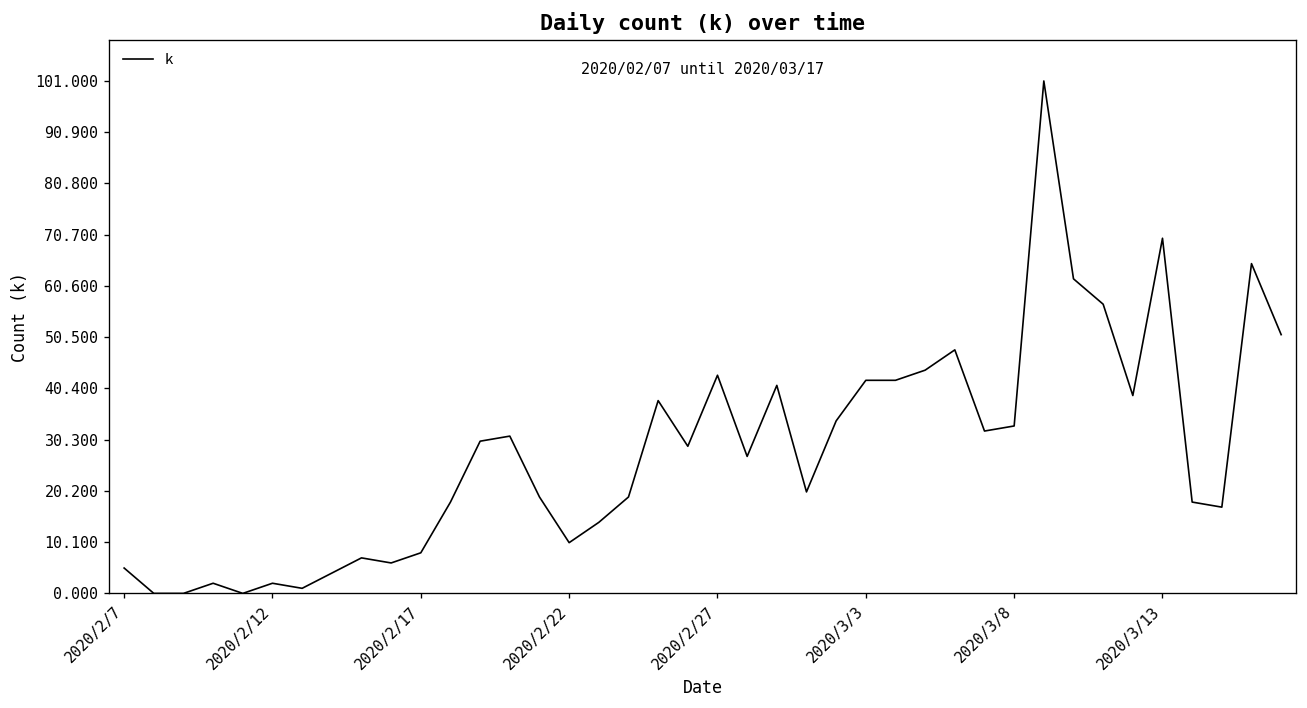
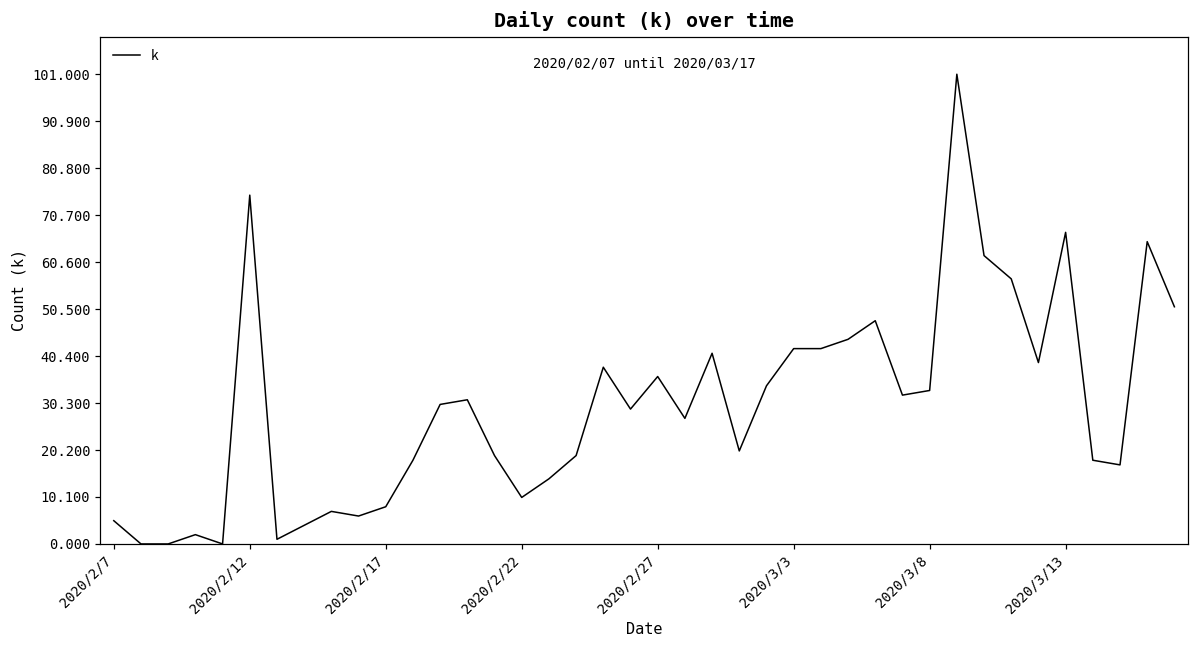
  {
    "2020/2/7": 5,
-   "2020/2/12": 2,
+   "2020/2/12": 75,
    "2020/2/17": 8,
    "2020/2/22": 10,
-   "2020/2/27": 43,
+   "2020/2/27": 36,
    "2020/3/3": 42,
    "2020/3/8": 33,
-   "2020/3/13": 70
+   "2020/3/13": 67
  }
